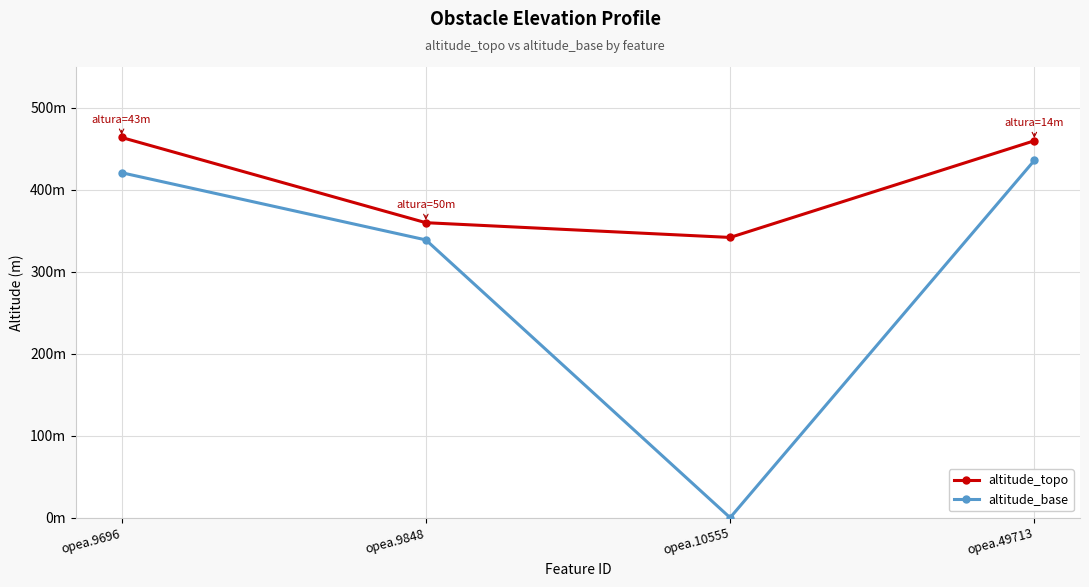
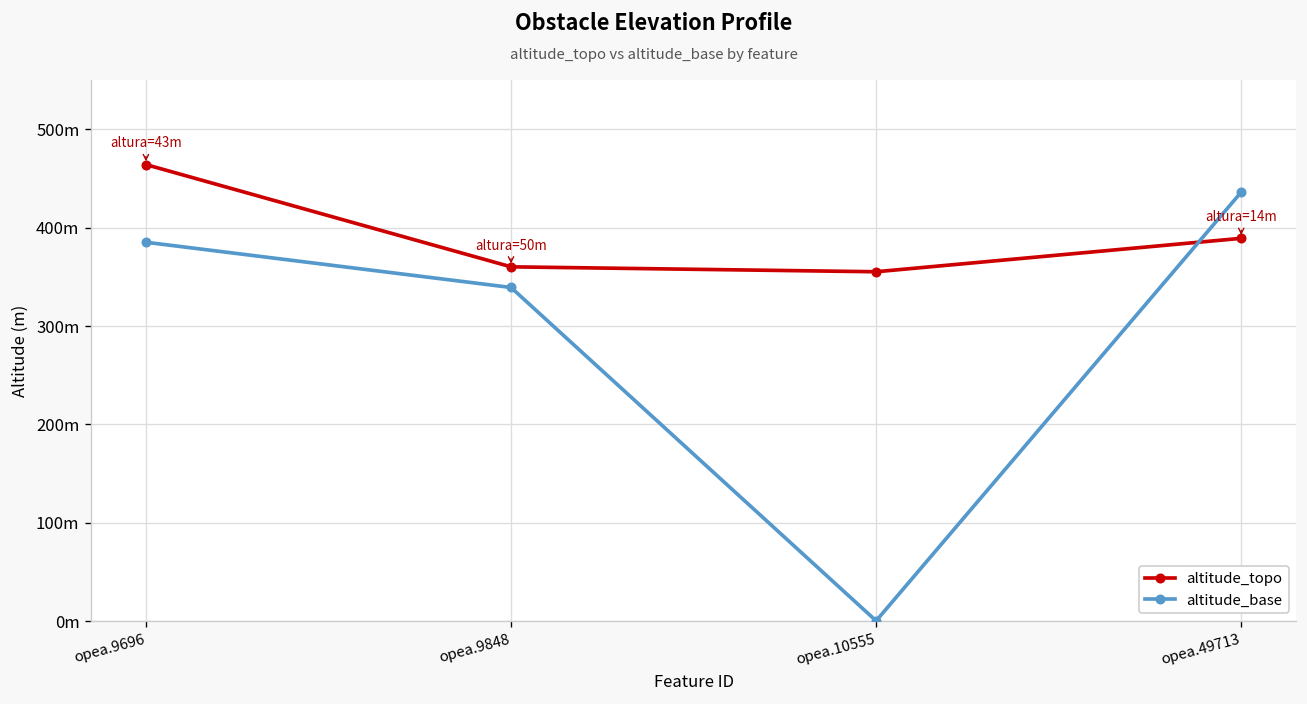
  {
    "altitude_topo": {
-     "opea.10555": "340m",
-     "opea.49713": "460m"
+     "opea.10555": "360m",
+     "opea.49713": "390m"
    },
    "altitude_base": {
-     "opea.9696": "420m",
+     "opea.9696": "390m",
      "opea.9848": "340m",
      "opea.10555": "0m",
      "opea.49713": "440m"
    }
  }
